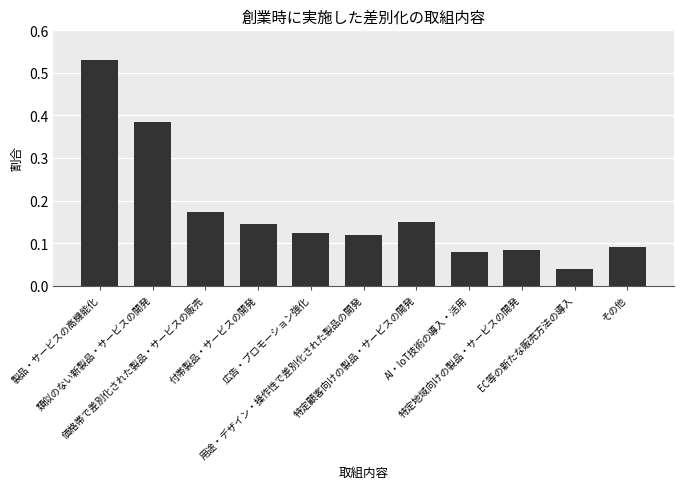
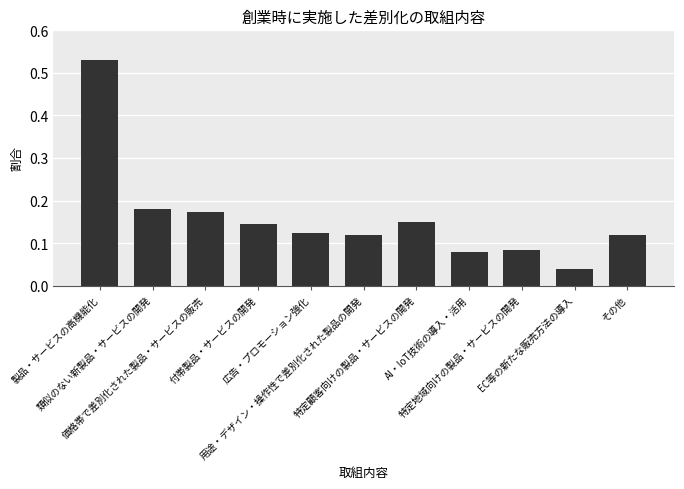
  {
    "製品・サービスの高機能化": 0.53,
-   "類似のない新製品・サービスの開発": 0.39,
+   "類似のない新製品・サービスの開発": 0.18,
    "価格帯で差別化された製品・サービスの販売": 0.17,
    "付帯製品・サービスの開発": 0.15,
    "広告・プロモーション強化": 0.12,
    "用途・デザイン・操作性で差別化された製品の開発": 0.12,
    "特定顧客向けの製品・サービスの開発": 0.15,
    "AI・IoT技術の導入・活用": 0.08,
    "特定地域向けの製品・サービスの開発": 0.08,
    "EC等の新たな販売方法の導入": 0.04,
-   "その他": 0.09
+   "その他": 0.12
  }
